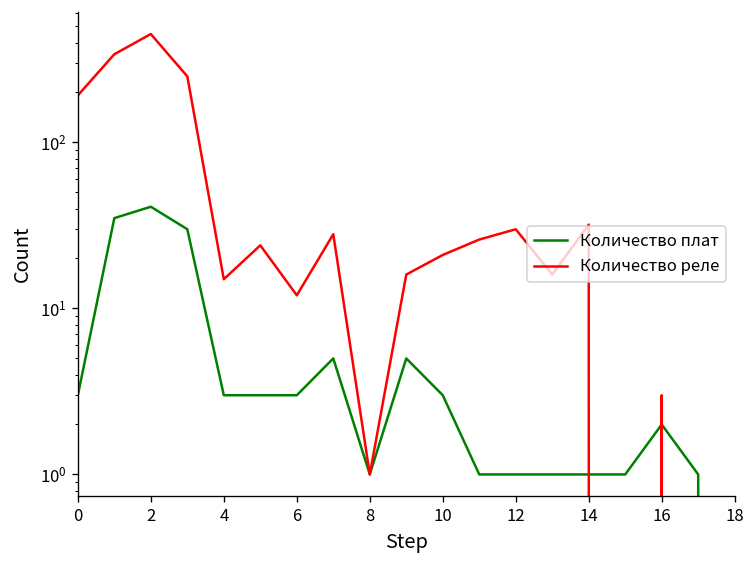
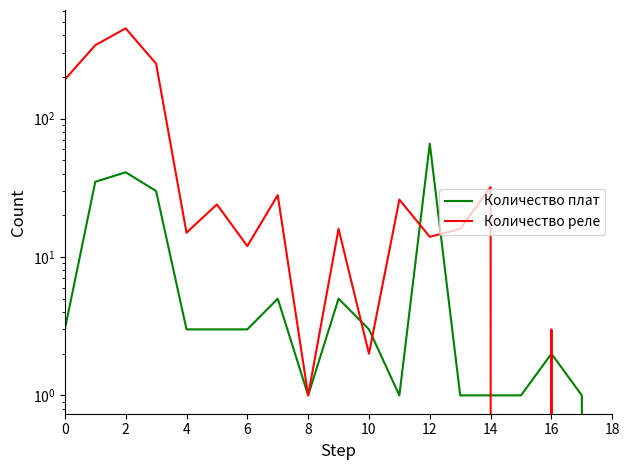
  {
    "Количество плат": {
      "0": 3,
      "2": 41,
      "4": 3,
      "6": 3,
      "10": 3,
-     "12": 1,
+     "12": 70,
      "14": 1,
      "16": 2
    },
    "Количество реле": {
      "0": 190,
      "2": 450,
      "4": 15,
      "6": 12,
-     "10": 21,
-     "12": 30,
+     "10": 2,
+     "12": 14,
      "14": 32,
      "16": 3
    }
  }
